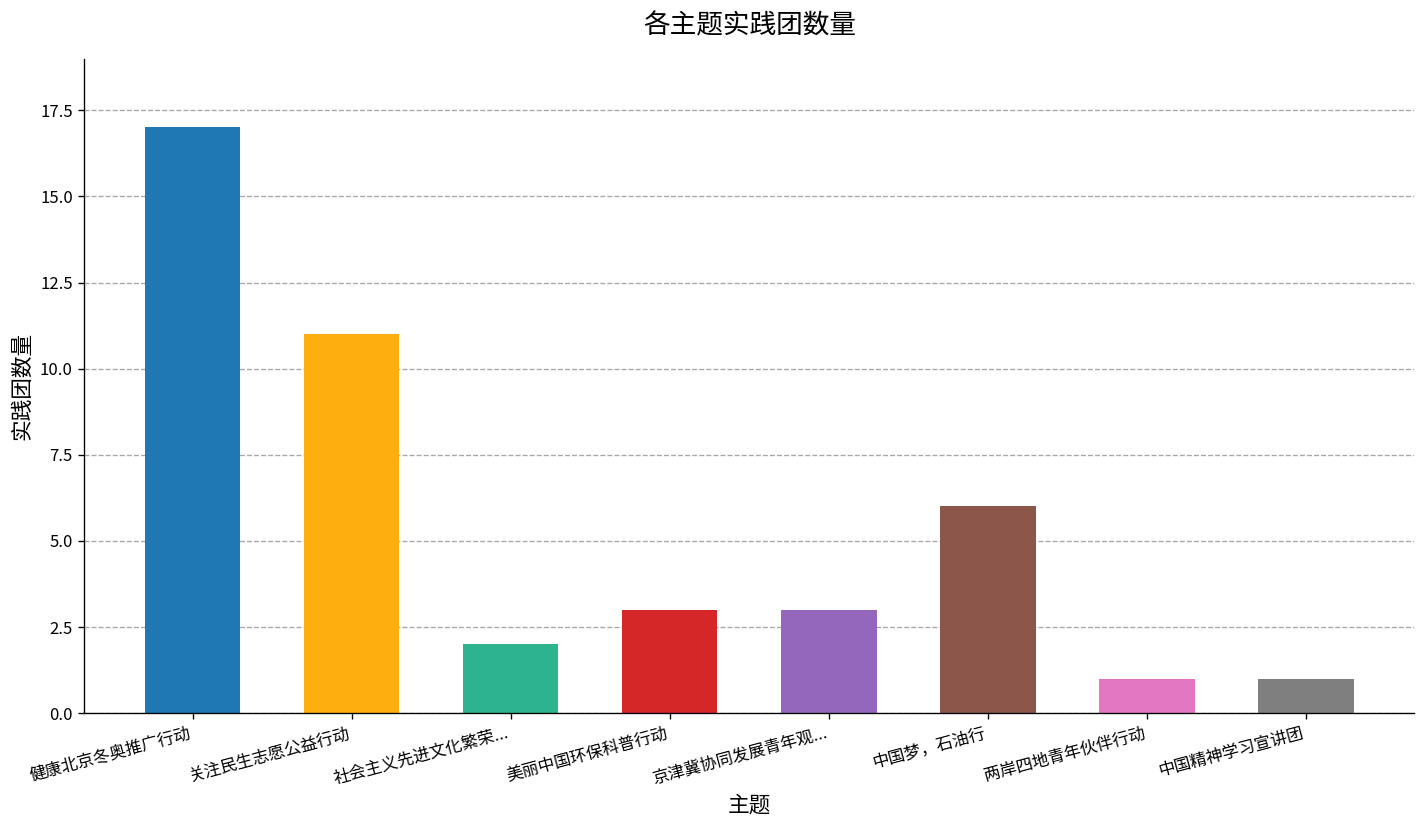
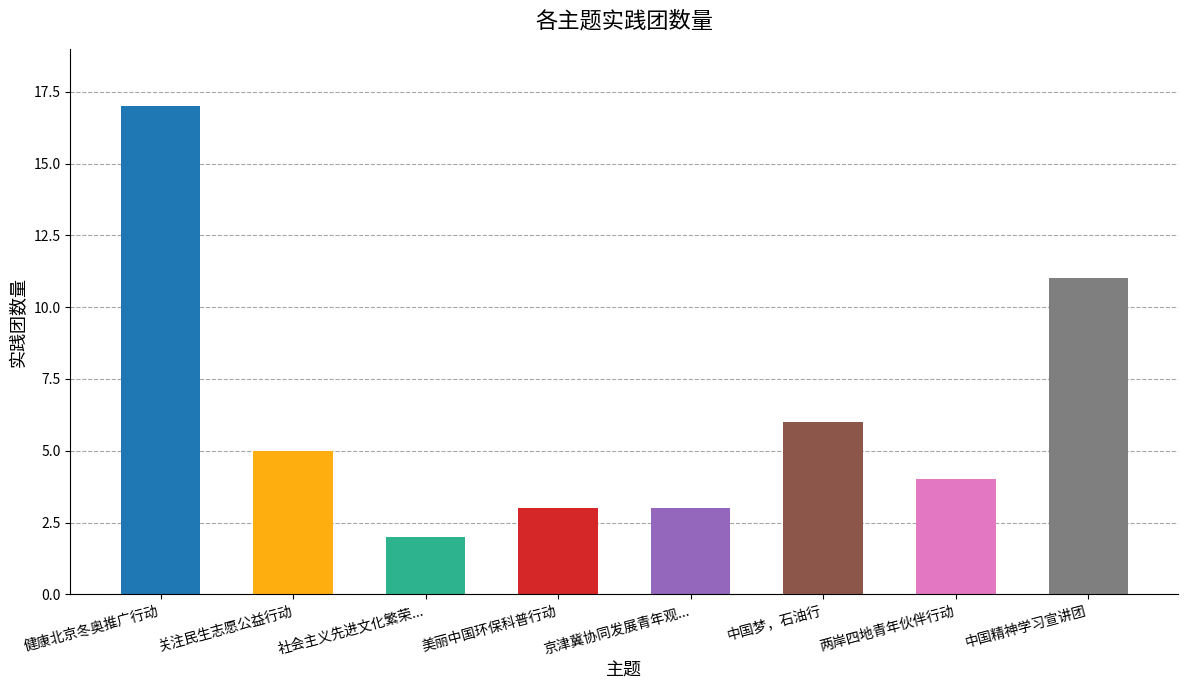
  {
    "健康北京冬奥推广行动": 17,
-   "关注民生志愿公益行动": 11,
+   "关注民生志愿公益行动": 5,
    "社会主义先进文化繁荣...": 2,
    "美丽中国环保科普行动": 3,
    "京津冀协同发展青年观...": 3,
    "中国梦，石油行": 6,
-   "两岸四地青年伙伴行动": 1,
-   "中国精神学习宣讲团": 1
+   "两岸四地青年伙伴行动": 4,
+   "中国精神学习宣讲团": 11
  }
